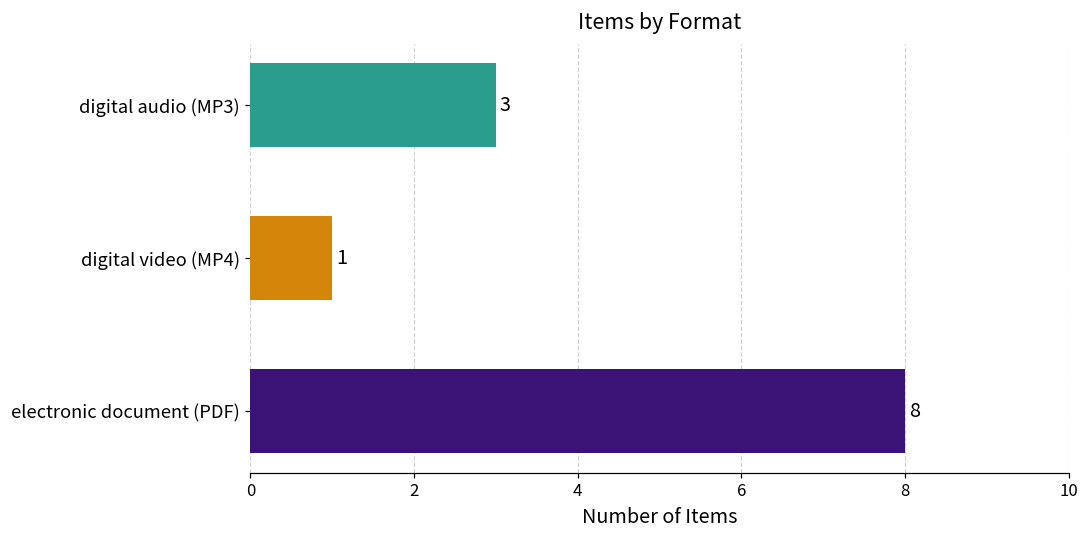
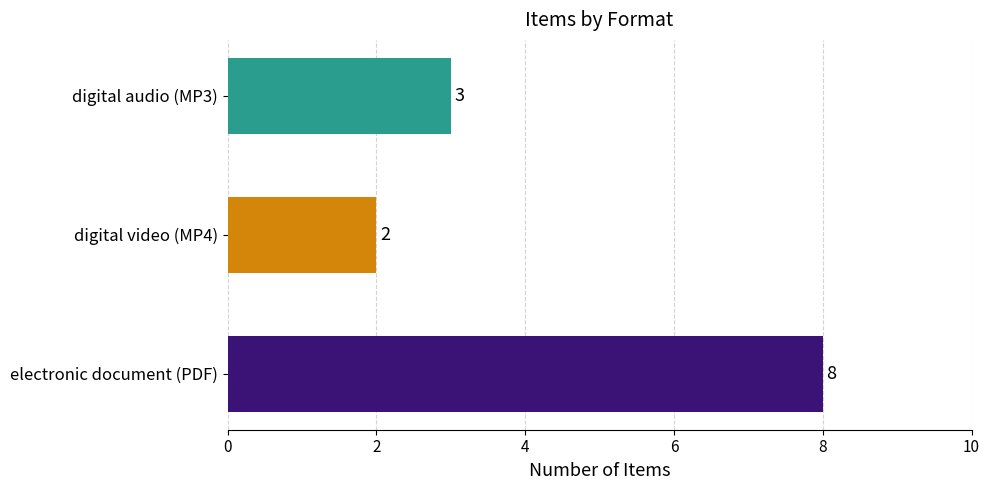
  {
    "digital audio (MP3)": 3,
-   "digital video (MP4)": 1,
+   "digital video (MP4)": 2,
    "electronic document (PDF)": 8
  }
